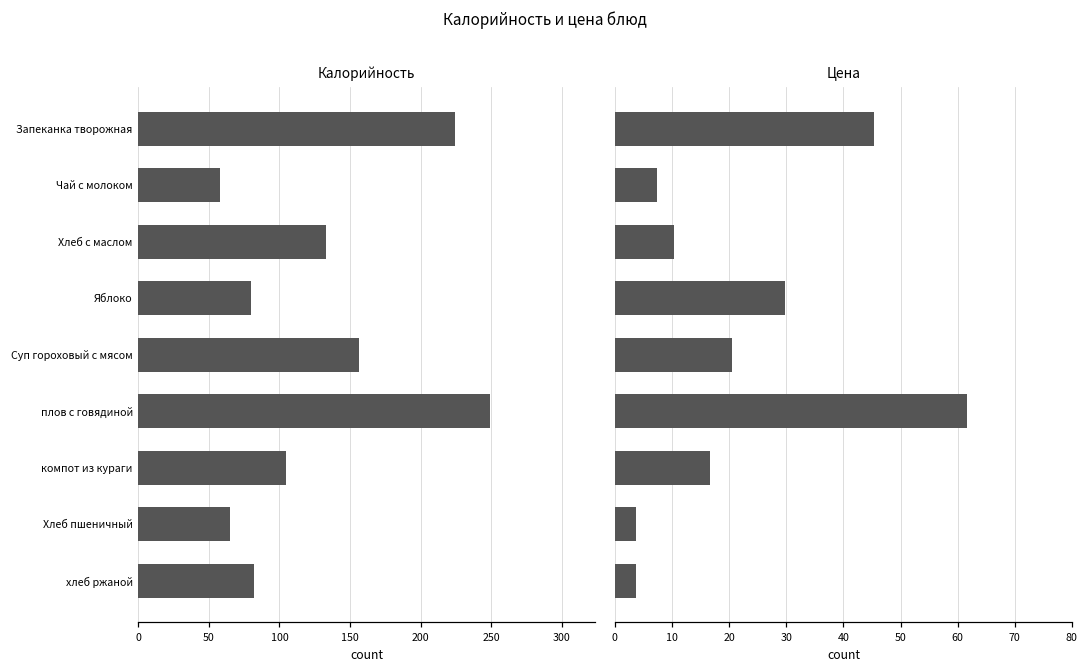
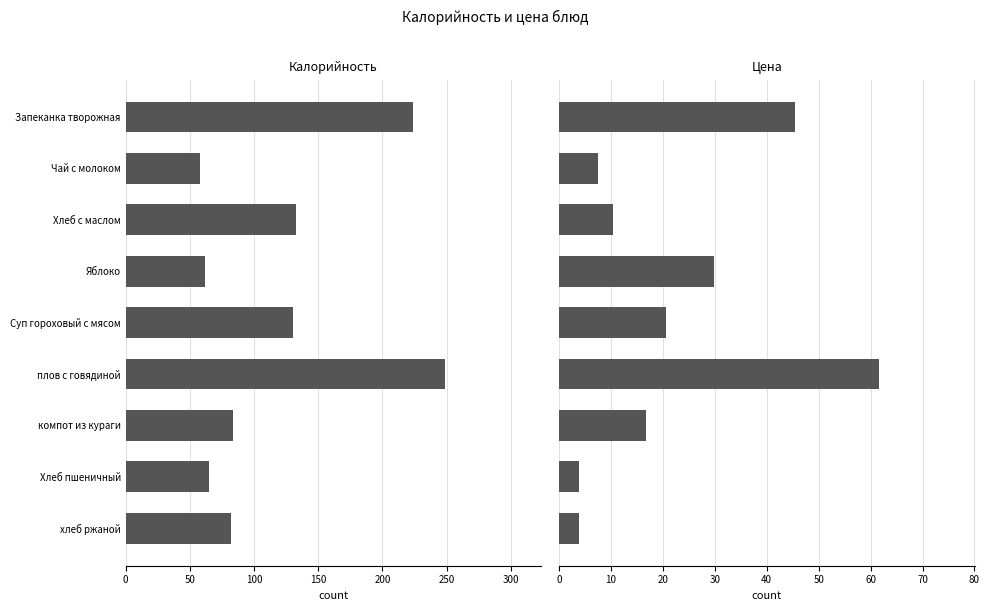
  {
    "Калорийность": {
      "Запеканка творожная": 224,
      "Чай с молоком": 58,
      "Хлеб с маслом": 133,
-     "Яблоко": 80,
-     "Суп гороховый с мясом": 156,
+     "Яблоко": 62,
+     "Суп гороховый с мясом": 130,
      "плов с говядиной": 249,
-     "компот из кураги": 105,
+     "компот из кураги": 84,
      "Хлеб пшеничный": 65,
      "хлеб ржаной": 82
    }
  }
